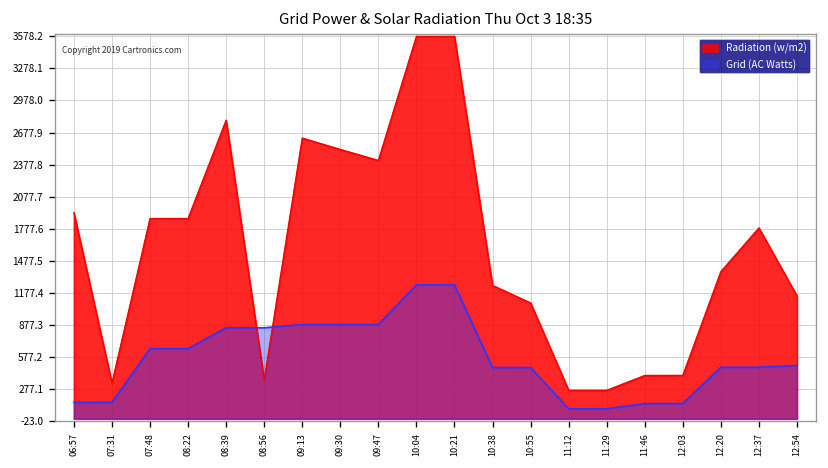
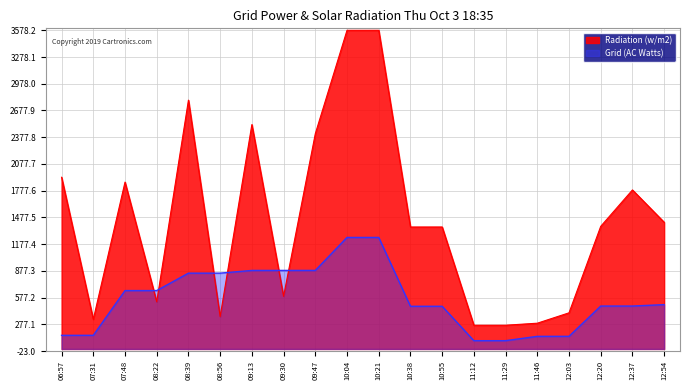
  {
    "Radiation (w/m2)": {
      "06:57": 1900,
      "07:31": 300,
      "07:48": 1900,
-     "08:22": 1900,
+     "08:22": 500,
      "08:39": 2800,
      "08:56": 400,
-     "09:13": 2600,
-     "09:30": 2500,
+     "09:13": 2500,
+     "09:30": 600,
      "09:47": 2400,
      "10:04": 3600,
      "10:21": 3600,
-     "10:38": 1200,
-     "10:55": 1100,
+     "10:38": 1400,
+     "10:55": 1400,
      "11:12": 300,
      "11:29": 300,
-     "11:46": 400,
+     "11:46": 300,
      "12:03": 400,
      "12:20": 1400,
      "12:37": 1800,
-     "12:54": 1100
+     "12:54": 1400
    },
    "Grid (AC Watts)": {
      "06:57": 200,
      "07:31": 200,
      "07:48": 700,
      "08:22": 700,
      "08:39": 900,
      "08:56": 900,
      "09:13": 900,
      "09:30": 900,
      "09:47": 900,
      "10:04": 1300,
      "10:21": 1300,
      "10:38": 500,
      "10:55": 500,
      "11:12": 100,
      "11:29": 100,
      "11:46": 100,
      "12:03": 100,
      "12:20": 500,
      "12:37": 500,
      "12:54": 500
    }
  }
